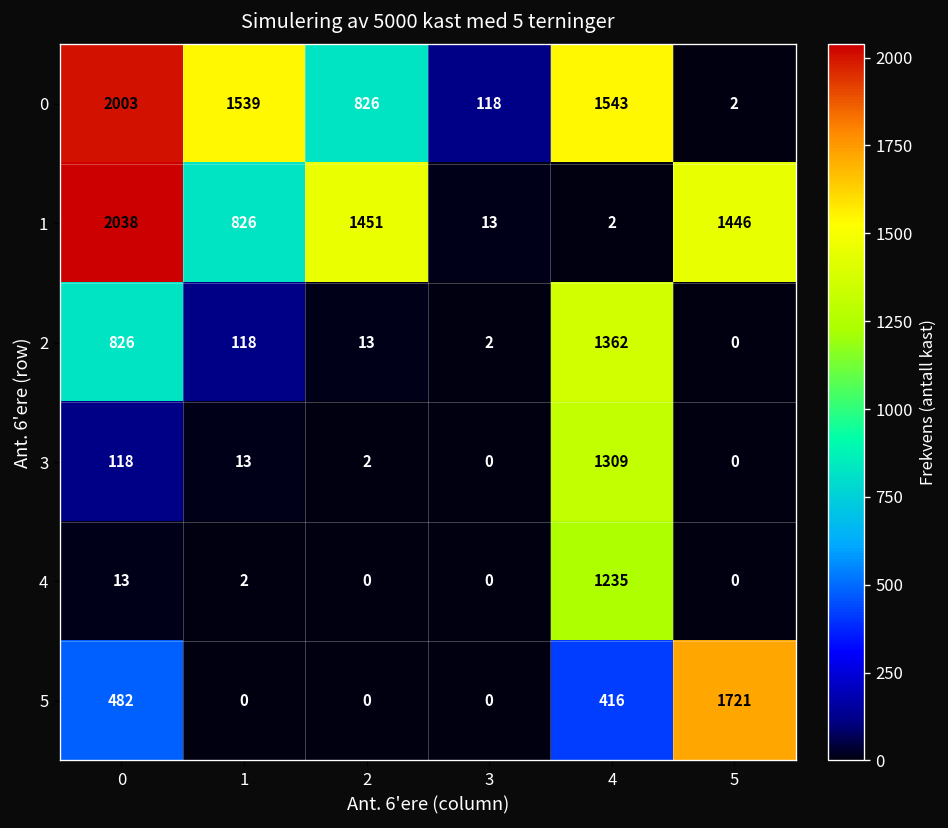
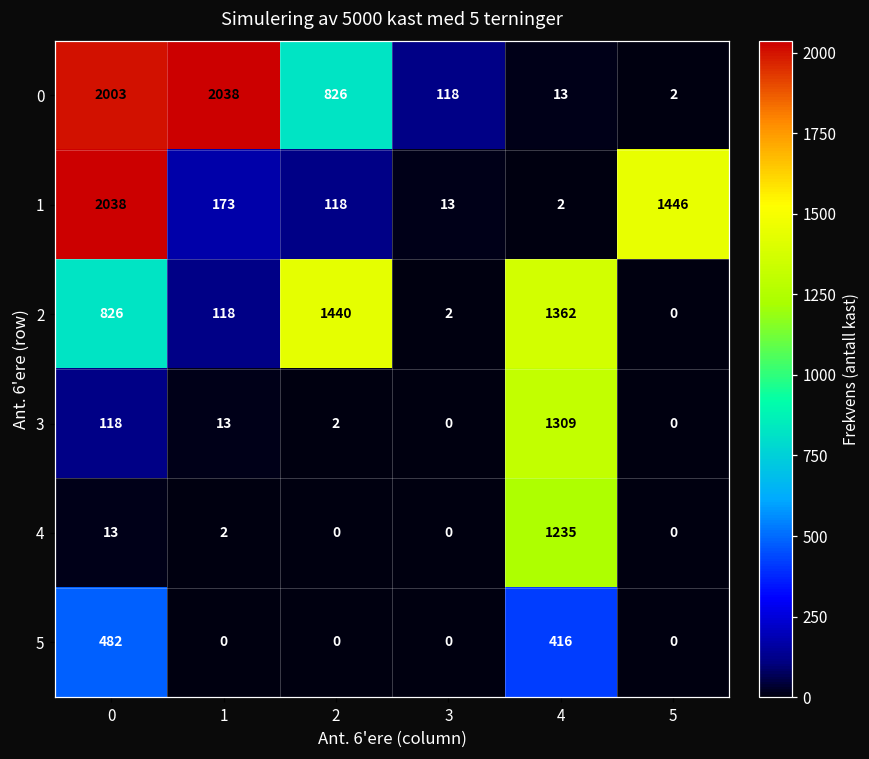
  {
    "0": {
      "0": 2003,
-     "1": 1539,
+     "1": 2038,
      "2": 826,
      "3": 118,
-     "4": 1543,
+     "4": 13,
      "5": 2
    },
    "1": {
      "0": 2038,
-     "1": 826,
-     "2": 1451,
+     "1": 173,
+     "2": 118,
      "3": 13,
      "4": 2,
      "5": 1446
    },
    "2": {
      "0": 826,
      "1": 118,
-     "2": 13,
+     "2": 1440,
      "3": 2,
      "4": 1362,
      "5": 0
    },
    "3": {
      "0": 118,
      "1": 13,
      "2": 2,
      "3": 0,
      "4": 1309,
      "5": 0
    },
    "4": {
      "0": 13,
      "1": 2,
      "2": 0,
      "3": 0,
      "4": 1235,
      "5": 0
    },
    "5": {
      "0": 482,
      "1": 0,
      "2": 0,
      "3": 0,
      "4": 416,
-     "5": 1721
+     "5": 0
    }
  }
